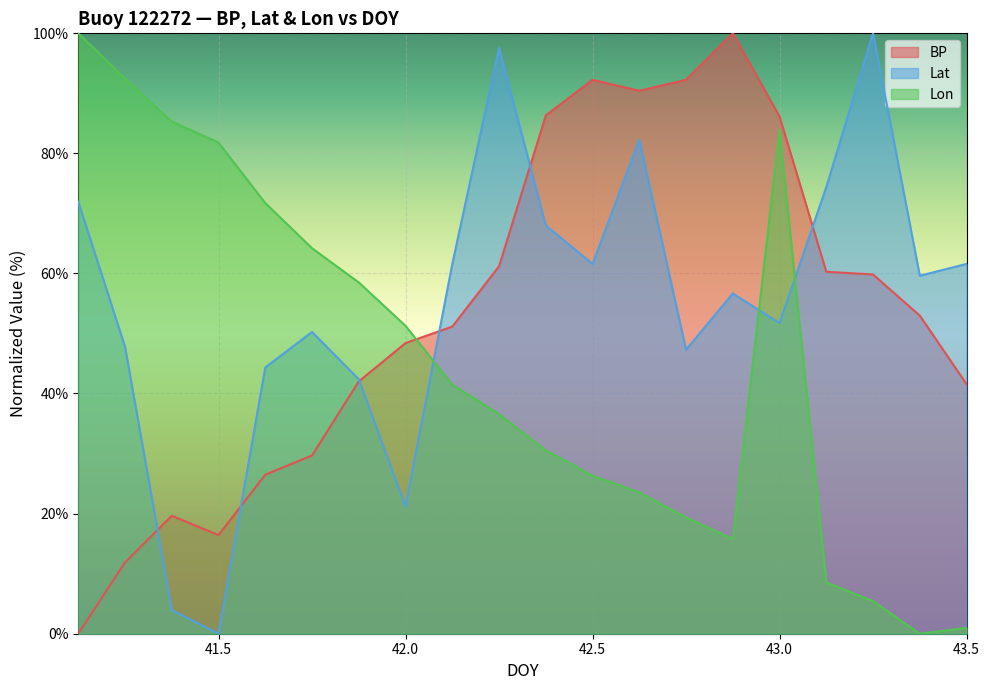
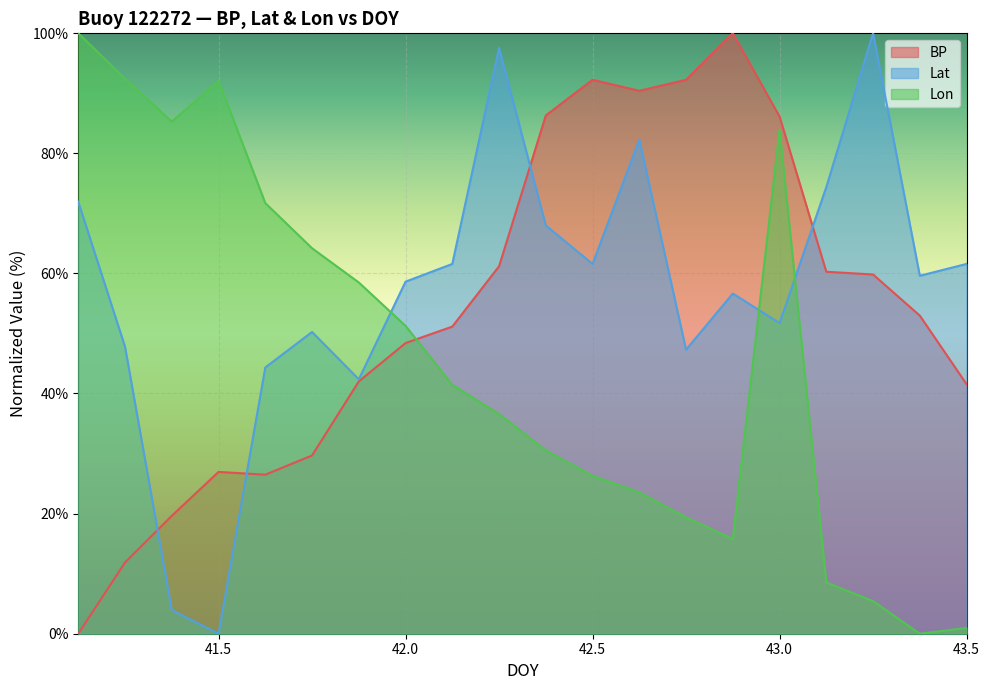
  {
    "BP": {
-     "41.5": "16%",
+     "41.5": "27%",
      "42.0": "48%",
      "42.5": "92%",
      "43.0": "86%",
      "43.5": "42%"
    },
    "Lat": {
      "41.5": "0%",
-     "42.0": "21%",
+     "42.0": "59%",
      "42.5": "62%",
      "43.0": "52%",
      "43.5": "62%"
    },
    "Lon": {
-     "41.5": "82%",
+     "41.5": "92%",
      "42.0": "51%",
      "42.5": "26%",
      "43.0": "84%",
      "43.5": "1%"
    }
  }
